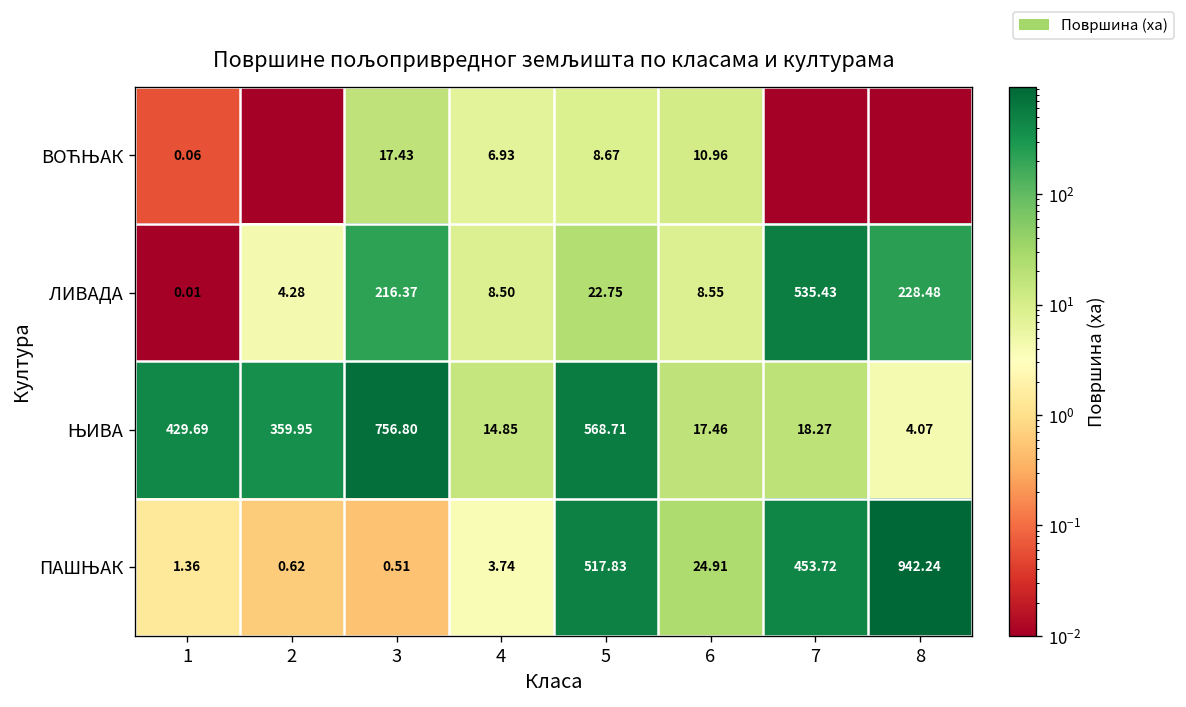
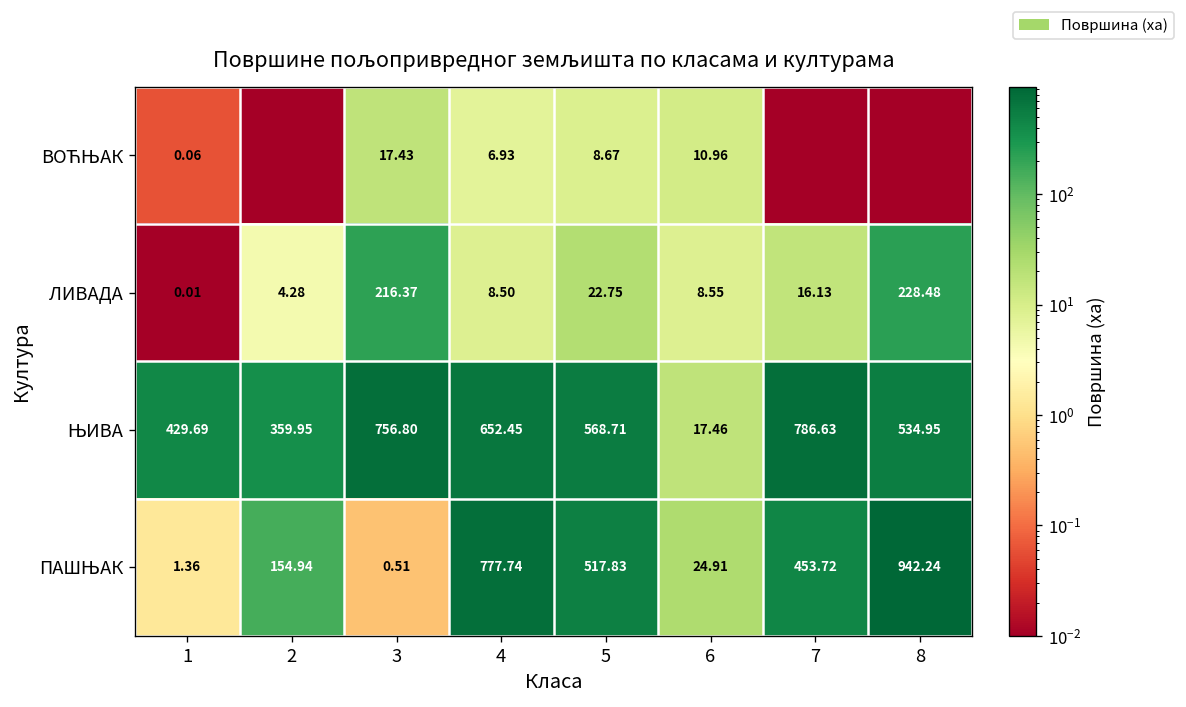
  {
    "ВОЋЊАК": {
      "1": 0.06,
      "3": 17.43,
      "4": 6.93,
      "5": 8.67,
      "6": 10.96
    },
    "ЛИВАДА": {
      "1": 0.01,
      "2": 4.28,
      "3": 216.37,
      "4": 8.50,
      "5": 22.75,
      "6": 8.55,
-     "7": 535.43,
+     "7": 16.13,
      "8": 228.48
    },
    "ЊИВА": {
      "1": 429.69,
      "2": 359.95,
      "3": 756.80,
-     "4": 14.85,
+     "4": 652.45,
      "5": 568.71,
      "6": 17.46,
-     "7": 18.27,
-     "8": 4.07
+     "7": 786.63,
+     "8": 534.95
    },
    "ПАШЊАК": {
      "1": 1.36,
-     "2": 0.62,
+     "2": 154.94,
      "3": 0.51,
-     "4": 3.74,
+     "4": 777.74,
      "5": 517.83,
      "6": 24.91,
      "7": 453.72,
      "8": 942.24
    }
  }
